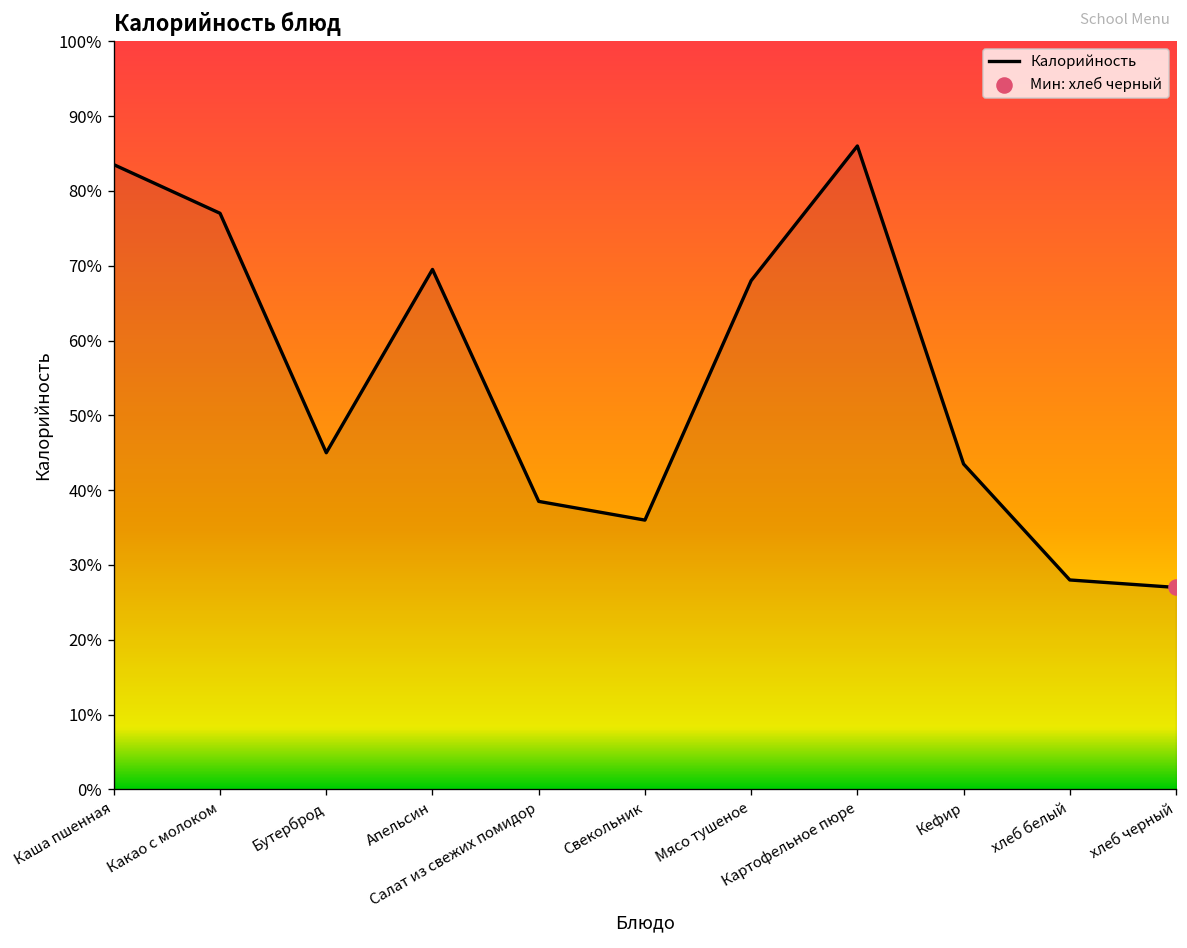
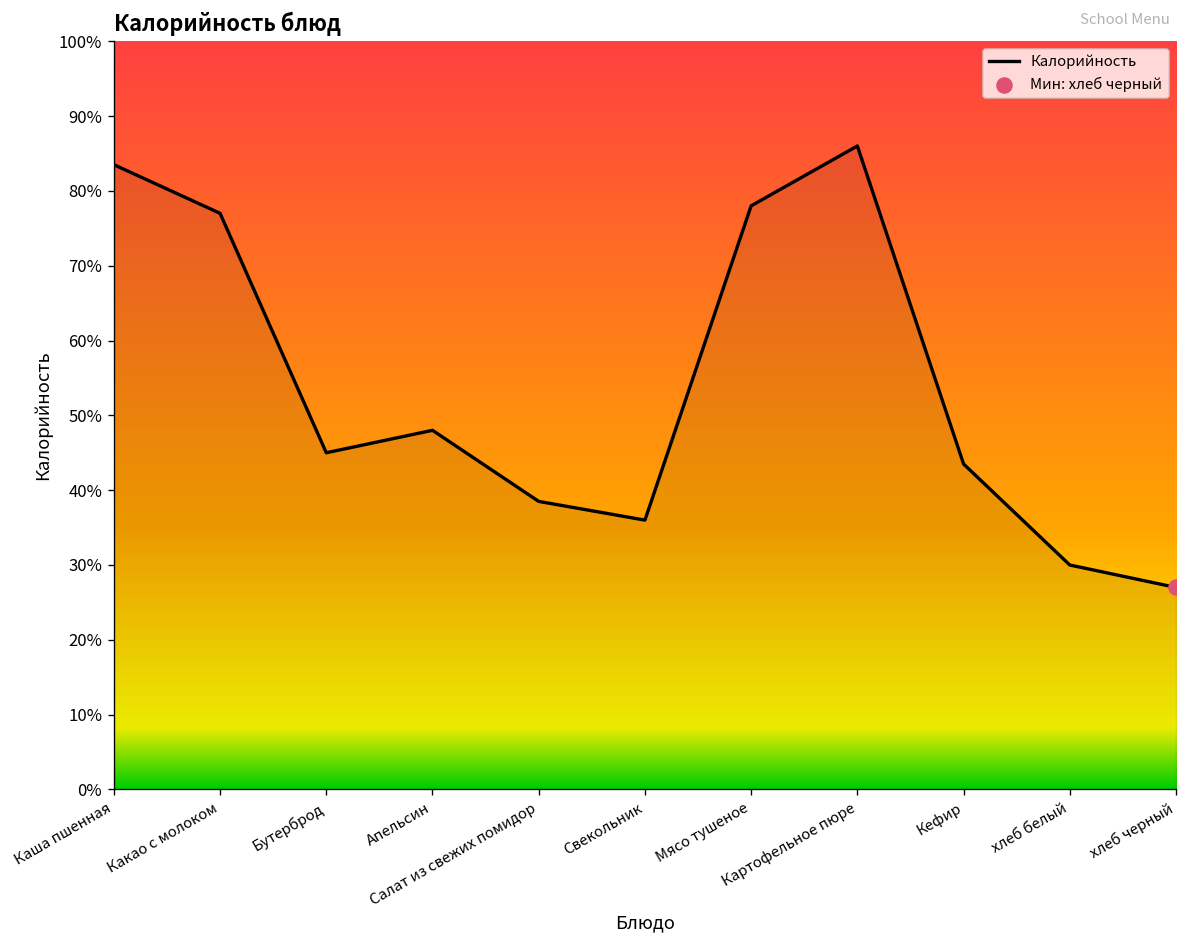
  {
    "Калорийность": {
      "Каша пшенная": "84%",
      "Какао с молоком": "77%",
      "Бутерброд": "45%",
-     "Апельсин": "70%",
+     "Апельсин": "48%",
      "Салат из свежих помидор": "39%",
      "Свекольник": "36%",
-     "Мясо тушеное": "68%",
+     "Мясо тушеное": "78%",
      "Картофельное пюре": "86%",
      "Кефир": "44%",
-     "хлеб белый": "28%"
+     "хлеб белый": "30%"
    }
  }
